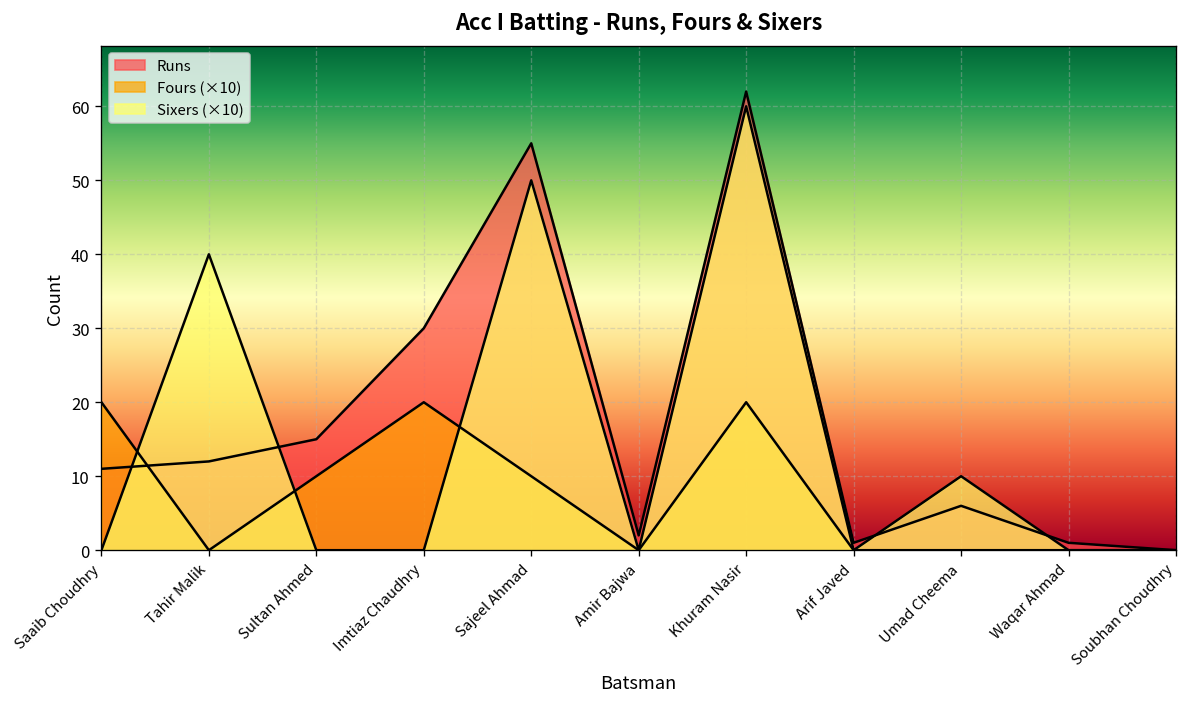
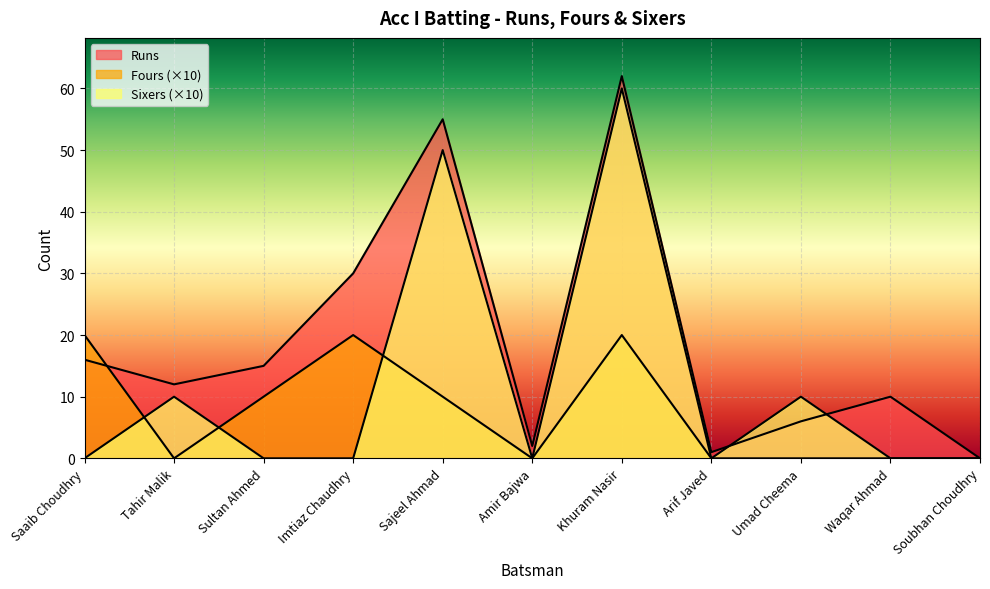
  {
    "Runs": {
-     "Saaib Choudhry": 11,
+     "Saaib Choudhry": 16,
      "Tahir Malik": 12,
      "Sultan Ahmed": 15,
      "Imtiaz Chaudhry": 30,
      "Sajeel Ahmad": 55,
      "Amir Bajwa": 2,
      "Khuram Nasir": 62,
      "Arif Javed": 1,
      "Umad Cheema": 6,
-     "Waqar Ahmad": 1
+     "Waqar Ahmad": 10
    },
    "Fours (×10)": {
      "Saaib Choudhry": 20,
      "Tahir Malik": 0,
      "Sultan Ahmed": 10,
      "Imtiaz Chaudhry": 20,
      "Sajeel Ahmad": 10,
      "Khuram Nasir": 20,
      "Umad Cheema": 0
    },
    "Sixers (×10)": {
      "Saaib Choudhry": 0,
-     "Tahir Malik": 40,
+     "Tahir Malik": 10,
      "Sultan Ahmed": 0,
      "Imtiaz Chaudhry": 0,
      "Sajeel Ahmad": 50,
      "Khuram Nasir": 60,
      "Umad Cheema": 10
    }
  }
